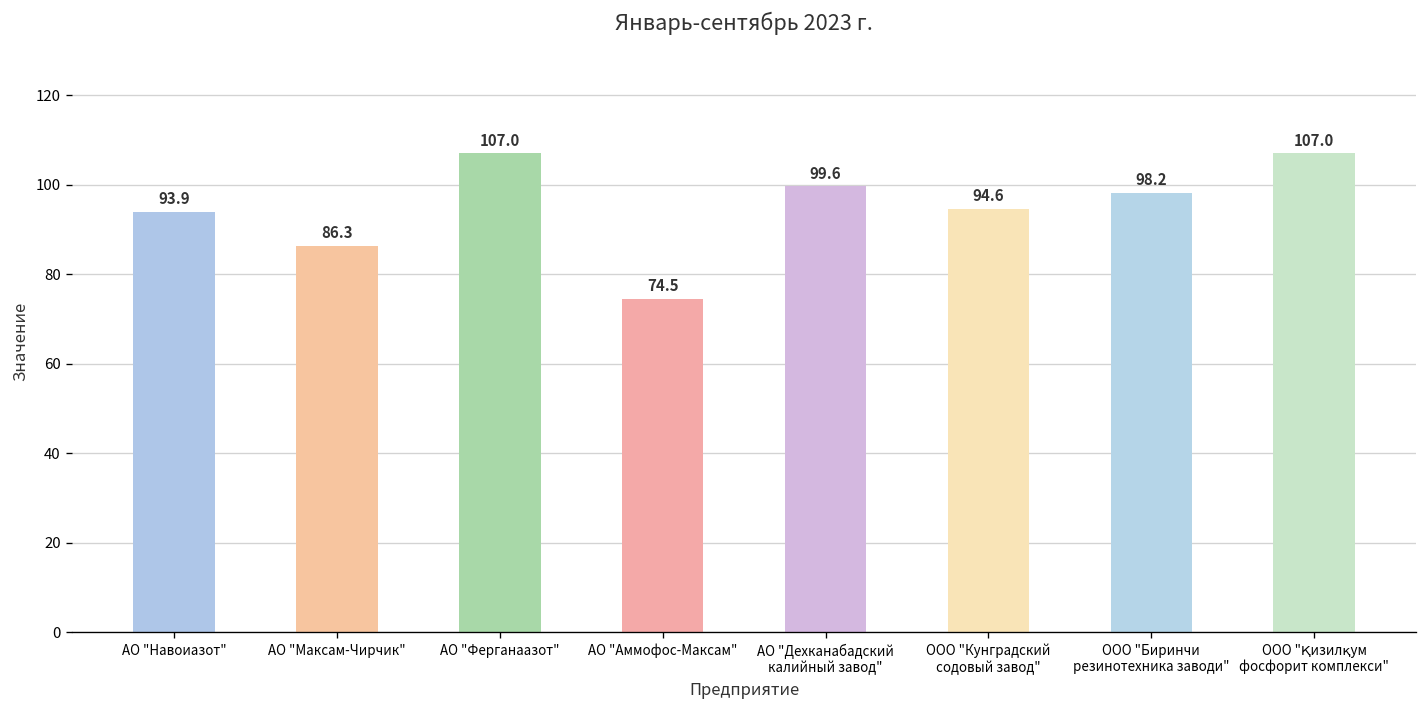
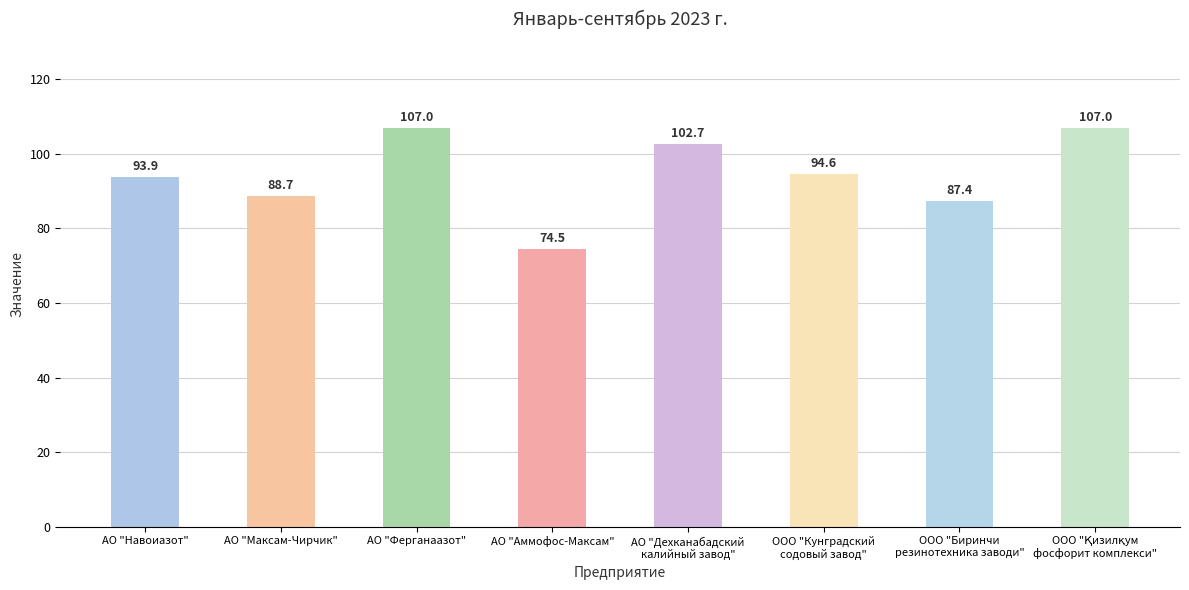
  {
    "АО \"Навоиазот\"": 93.9,
-   "АО \"Максам-Чирчик\"": 86.3,
+   "АО \"Максам-Чирчик\"": 88.7,
    "АО \"Ферганаазот\"": 107.0,
    "АО \"Аммофос-Максам\"": 74.5,
-   "АО \"Дехканабадский калийный завод\"": 99.6,
+   "АО \"Дехканабадский калийный завод\"": 102.7,
    "ООО \"Кунградский содовый завод\"": 94.6,
-   "ООО \"Биринчи резинотехника заводи\"": 98.2,
+   "ООО \"Биринчи резинотехника заводи\"": 87.4,
    "ООО \"Қизилқум фосфорит комплекси\"": 107.0
  }
